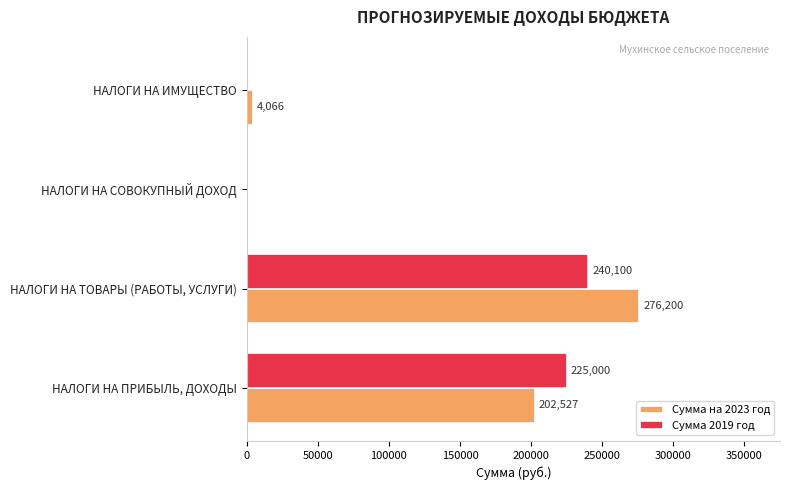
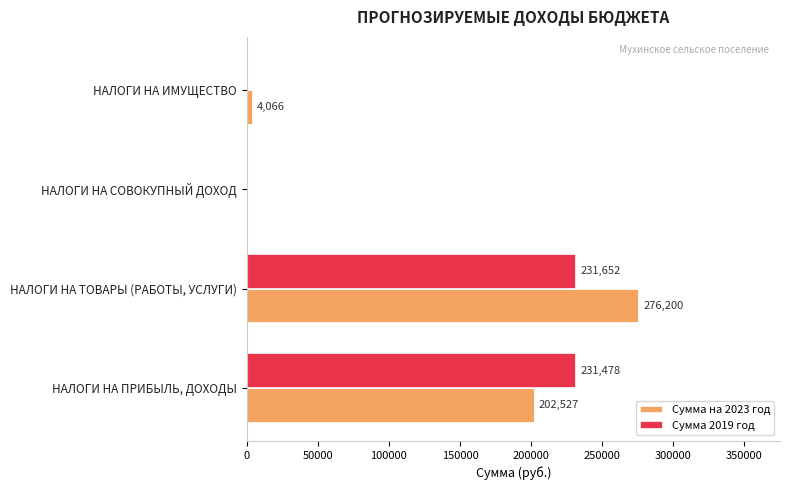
  {
    "Сумма на 2023 год": {
      "НАЛОГИ НА ИМУЩЕСТВО": "4,066",
      "НАЛОГИ НА ТОВАРЫ (РАБОТЫ, УСЛУГИ)": "276,200",
      "НАЛОГИ НА ПРИБЫЛЬ, ДОХОДЫ": "202,527"
    },
    "Сумма 2019 год": {
-     "НАЛОГИ НА ТОВАРЫ (РАБОТЫ, УСЛУГИ)": "240,100",
-     "НАЛОГИ НА ПРИБЫЛЬ, ДОХОДЫ": "225,000"
+     "НАЛОГИ НА ТОВАРЫ (РАБОТЫ, УСЛУГИ)": "231,652",
+     "НАЛОГИ НА ПРИБЫЛЬ, ДОХОДЫ": "231,478"
    }
  }
